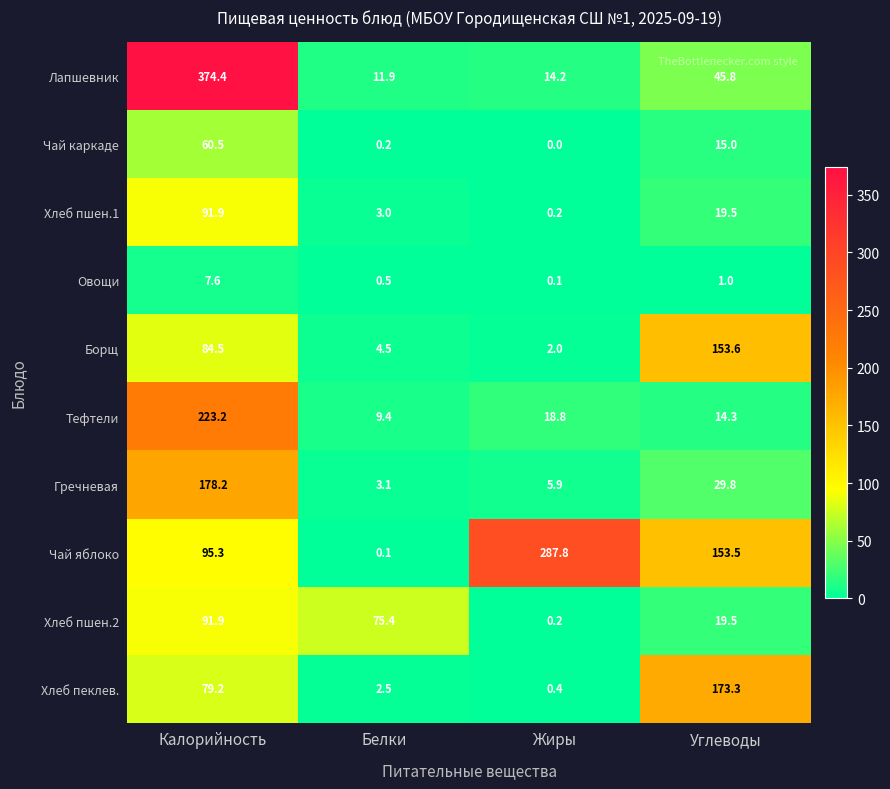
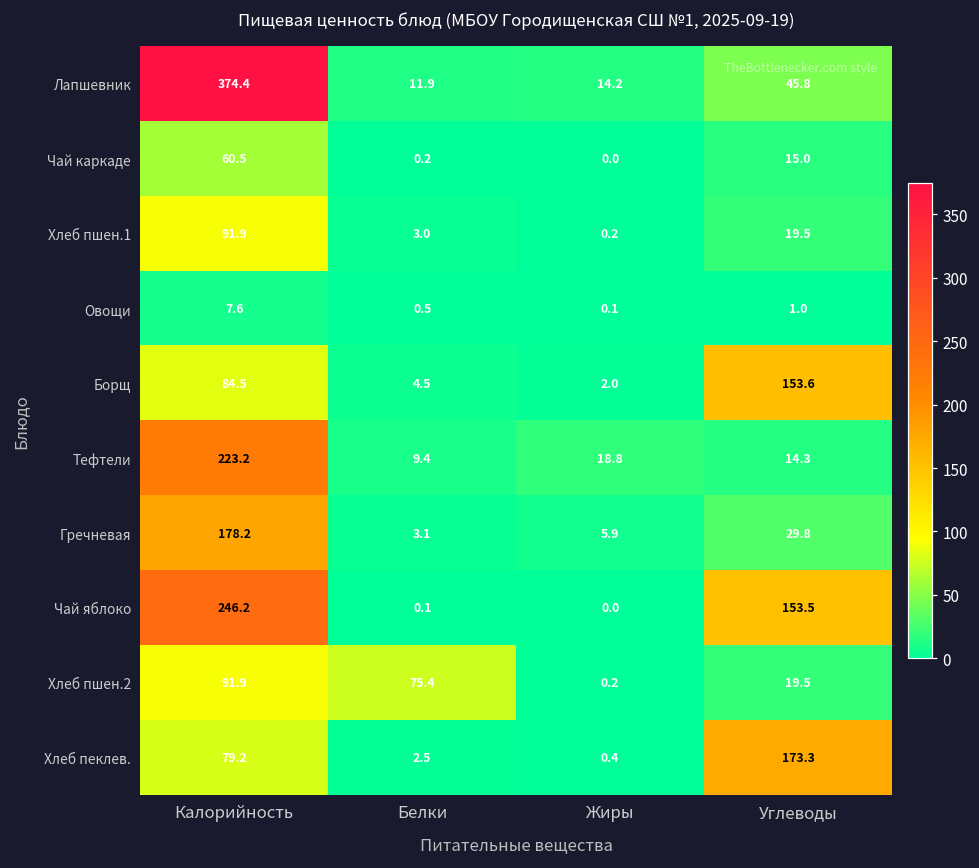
  {
    "Лапшевник": {
      "Калорийность": 374.4,
      "Белки": 11.9,
      "Жиры": 14.2
    },
    "Чай каркаде": {
      "Калорийность": 60.5,
      "Белки": 0.2,
      "Жиры": 0.0,
      "Углеводы": 15.0
    },
    "Хлеб пшен.1": {
      "Калорийность": 91.9,
      "Белки": 3.0,
      "Жиры": 0.2,
      "Углеводы": 19.5
    },
    "Овощи": {
      "Калорийность": 7.6,
      "Белки": 0.5,
      "Жиры": 0.1,
      "Углеводы": 1.0
    },
    "Борщ": {
      "Калорийность": 84.5,
      "Белки": 4.5,
      "Жиры": 2.0,
      "Углеводы": 153.6
    },
    "Тефтели": {
      "Калорийность": 223.2,
      "Белки": 9.4,
      "Жиры": 18.8,
      "Углеводы": 14.3
    },
    "Гречневая": {
      "Калорийность": 178.2,
      "Белки": 3.1,
      "Жиры": 5.9,
      "Углеводы": 29.8
    },
    "Чай яблоко": {
-     "Калорийность": 95.3,
+     "Калорийность": 246.2,
      "Белки": 0.1,
-     "Жиры": 287.8,
+     "Жиры": 0.0,
      "Углеводы": 153.5
    },
    "Хлеб пшен.2": {
      "Калорийность": 91.9,
      "Белки": 75.4,
      "Жиры": 0.2,
      "Углеводы": 19.5
    },
    "Хлеб пеклев.": {
      "Калорийность": 79.2,
      "Белки": 2.5,
      "Жиры": 0.4,
      "Углеводы": 173.3
    }
  }
